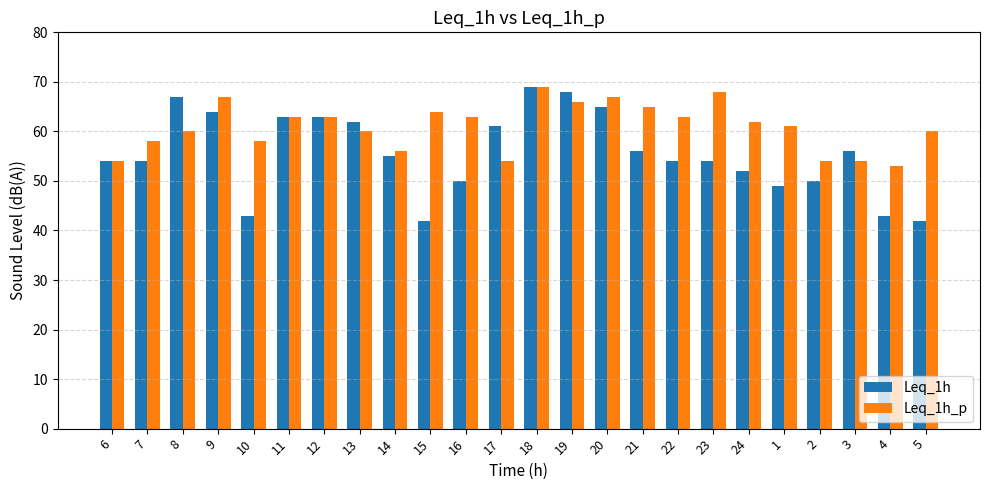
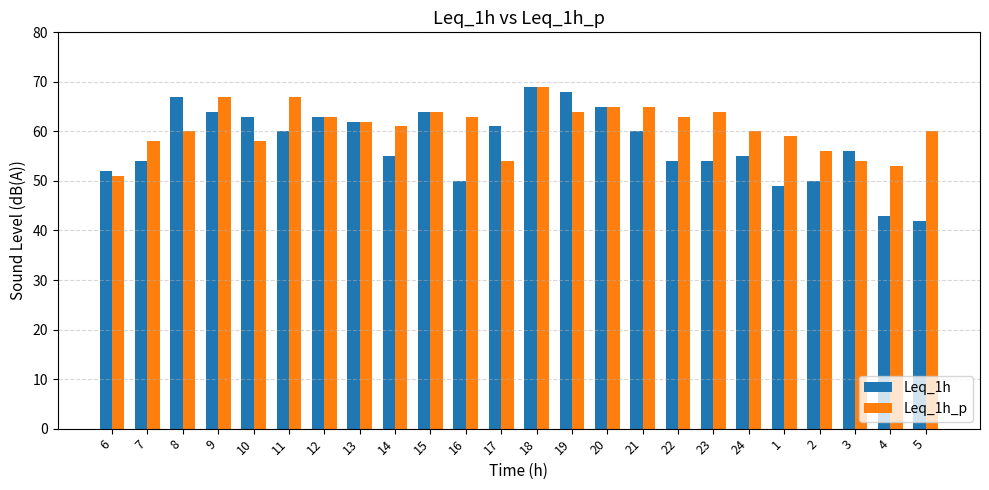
  {
    "Leq_1h": {
-     "6": 54,
+     "6": 52,
      "7": 54,
      "8": 67,
      "9": 64,
-     "10": 43,
-     "11": 63,
+     "10": 63,
+     "11": 60,
      "12": 63,
      "13": 62,
      "14": 55,
-     "15": 42,
+     "15": 64,
      "16": 50,
      "17": 61,
      "18": 69,
      "19": 68,
      "20": 65,
-     "21": 56,
+     "21": 60,
      "22": 54,
      "23": 54,
-     "24": 52,
+     "24": 55,
      "1": 49,
      "2": 50,
      "3": 56,
      "4": 43,
      "5": 42
    },
    "Leq_1h_p": {
-     "6": 54,
+     "6": 51,
      "7": 58,
      "8": 60,
      "9": 67,
      "10": 58,
-     "11": 63,
+     "11": 67,
      "12": 63,
-     "13": 60,
-     "14": 56,
+     "13": 62,
+     "14": 61,
      "15": 64,
      "16": 63,
      "17": 54,
      "18": 69,
-     "19": 66,
-     "20": 67,
+     "19": 64,
+     "20": 65,
      "21": 65,
      "22": 63,
-     "23": 68,
-     "24": 62,
-     "1": 61,
-     "2": 54,
+     "23": 64,
+     "24": 60,
+     "1": 59,
+     "2": 56,
      "3": 54,
      "4": 53,
      "5": 60
    }
  }
